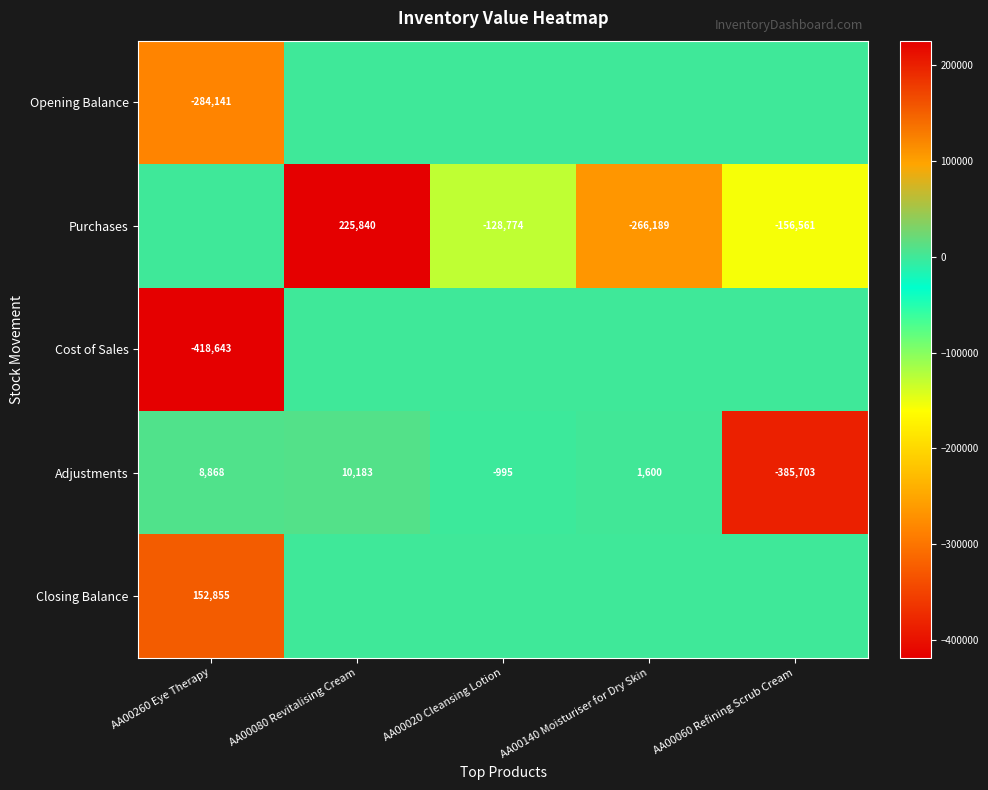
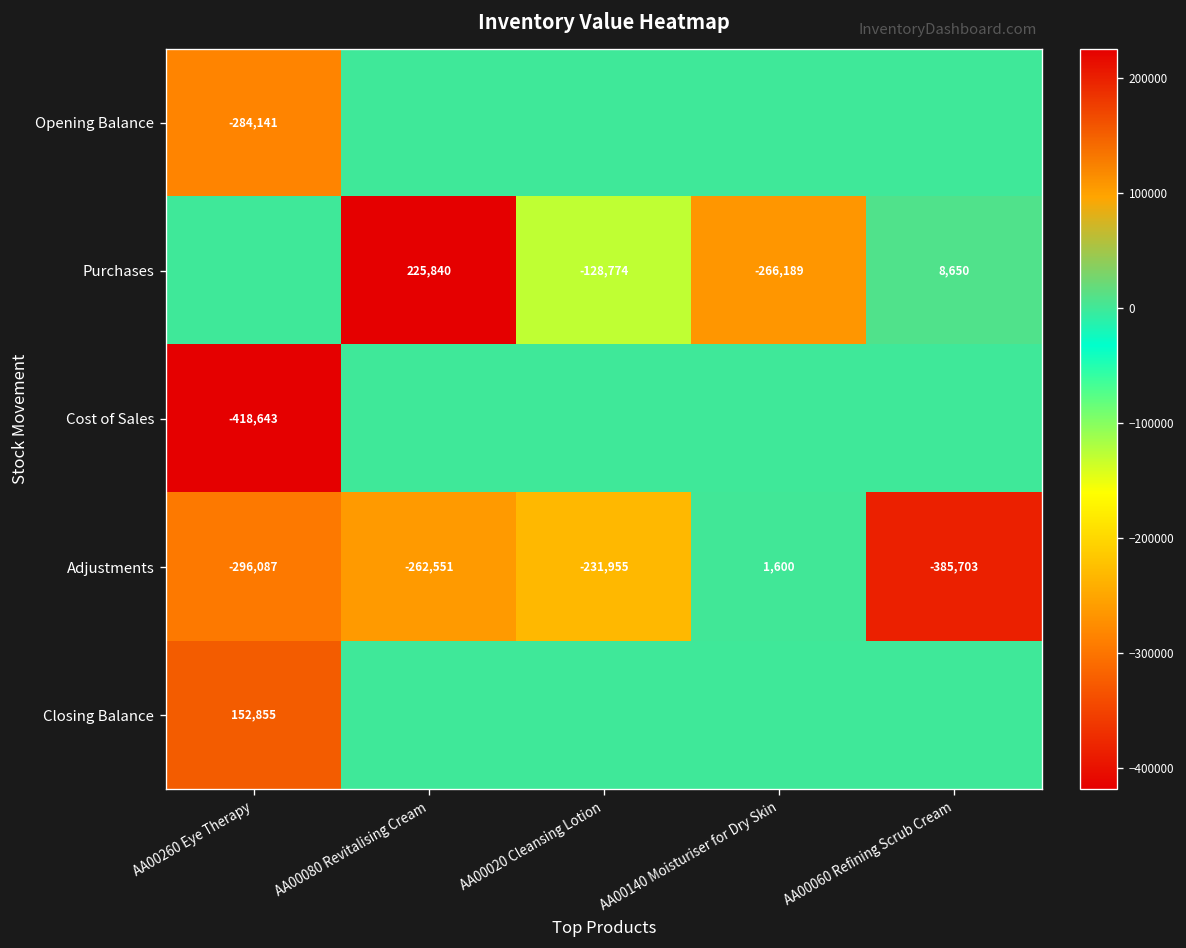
  {
    "Opening Balance": {
      "AA00260 Eye Therapy": "-284,141"
    },
    "Purchases": {
      "AA00080 Revitalising Cream": "225,840",
      "AA00020 Cleansing Lotion": "-128,774",
      "AA00140 Moisturiser for Dry Skin": "-266,189",
-     "AA00060 Refining Scrub Cream": "-156,561"
+     "AA00060 Refining Scrub Cream": "8,650"
    },
    "Cost of Sales": {
      "AA00260 Eye Therapy": "-418,643"
    },
    "Adjustments": {
-     "AA00260 Eye Therapy": "8,868",
-     "AA00080 Revitalising Cream": "10,183",
-     "AA00020 Cleansing Lotion": "-995",
+     "AA00260 Eye Therapy": "-296,087",
+     "AA00080 Revitalising Cream": "-262,551",
+     "AA00020 Cleansing Lotion": "-231,955",
      "AA00140 Moisturiser for Dry Skin": "1,600",
      "AA00060 Refining Scrub Cream": "-385,703"
    },
    "Closing Balance": {
      "AA00260 Eye Therapy": "152,855"
    }
  }
